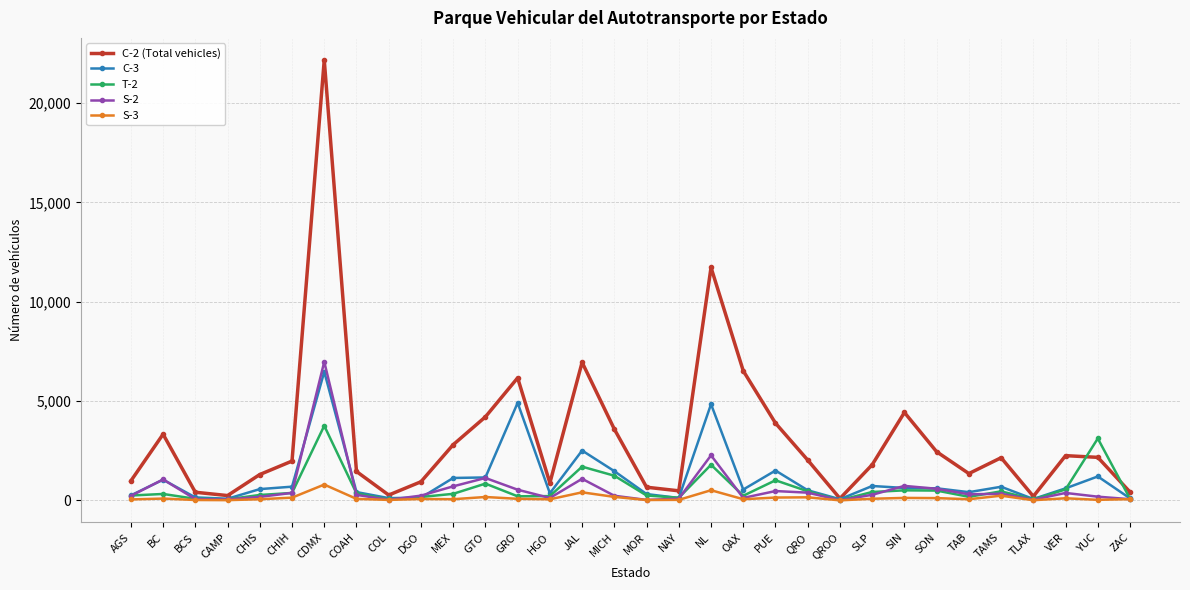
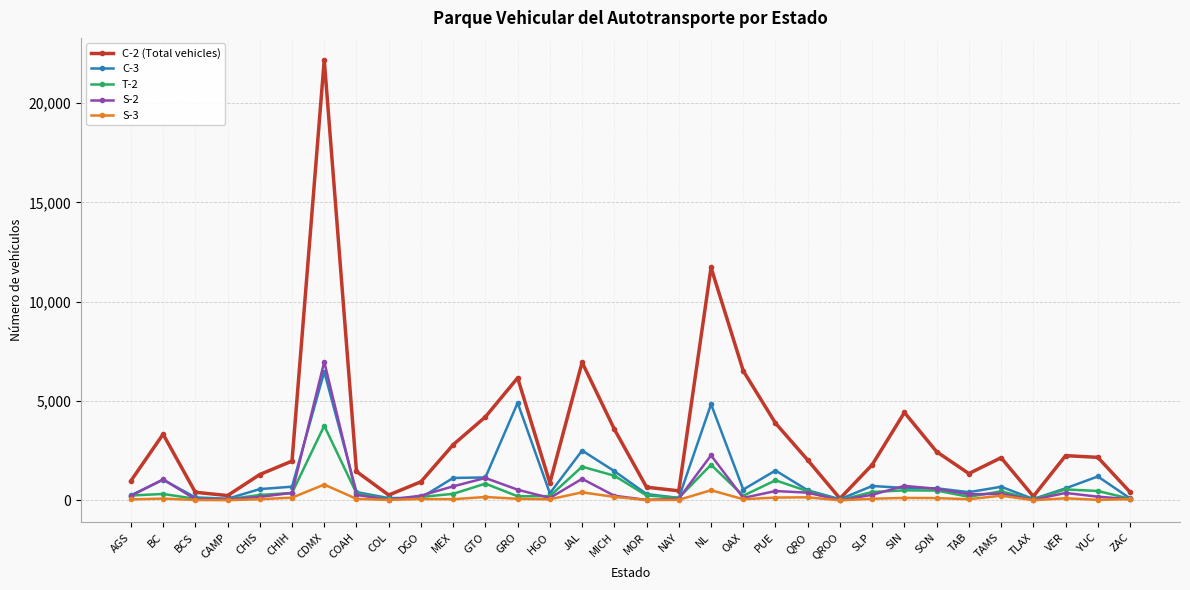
  {
    "C-2 (Total vehicles)": {
      "AGS": "1,000",
      "BC": "3,300",
      "BCS": "400",
      "CAMP": "200",
      "CHIS": "1,300",
      "CHIH": "2,000",
      "CDMX": "22,200",
      "COAH": "1,500",
      "COL": "300",
      "DGO": "900",
      "MEX": "2,800",
      "GTO": "4,200",
      "GRO": "6,200",
      "HGO": "900",
      "JAL": "6,900",
      "MICH": "3,600",
      "MOR": "700",
      "NAY": "500",
      "NL": "11,700",
      "OAX": "6,500",
      "PUE": "3,900",
      "QRO": "2,000",
      "SLP": "1,800",
      "SIN": "4,400",
      "SON": "2,400",
      "TAB": "1,400",
      "TAMS": "2,100",
      "TLAX": "200",
      "VER": "2,300",
      "YUC": "2,200",
      "ZAC": "400"
    },
    "C-3": {
      "CHIS": "600",
      "CHIH": "700",
      "CDMX": "6,500",
      "MEX": "1,100",
      "GRO": "4,900",
      "HGO": "400",
      "JAL": "2,500",
      "MICH": "1,500",
      "NL": "4,800",
      "OAX": "500",
      "PUE": "1,500",
      "SLP": "700",
      "TAMS": "700",
      "YUC": "1,200"
    },
    "T-2": {
      "BC": "300",
      "CDMX": "3,800",
      "MEX": "300",
      "GTO": "800",
      "JAL": "1,700",
      "MICH": "1,200",
      "NL": "1,800",
      "PUE": "1,000",
      "SLP": "400",
-     "YUC": "3,100"
+     "YUC": "500"
    },
    "S-2": {
      "CDMX": "7,000",
      "MEX": "700",
      "GRO": "500",
      "JAL": "1,100",
      "NL": "2,300",
      "PUE": "500",
      "SLP": "300",
      "VER": "400",
      "YUC": "200"
    },
    "S-3": {
      "AGS": "0",
      "BC": "100",
      "CHIH": "100",
      "CDMX": "800",
      "COAH": "100",
      "MEX": "100",
      "GTO": "200",
      "JAL": "400",
      "NL": "500",
      "PUE": "100",
      "QRO": "200",
      "SLP": "100",
      "SIN": "100",
      "SON": "100",
      "VER": "100",
      "YUC": "0"
    }
  }
